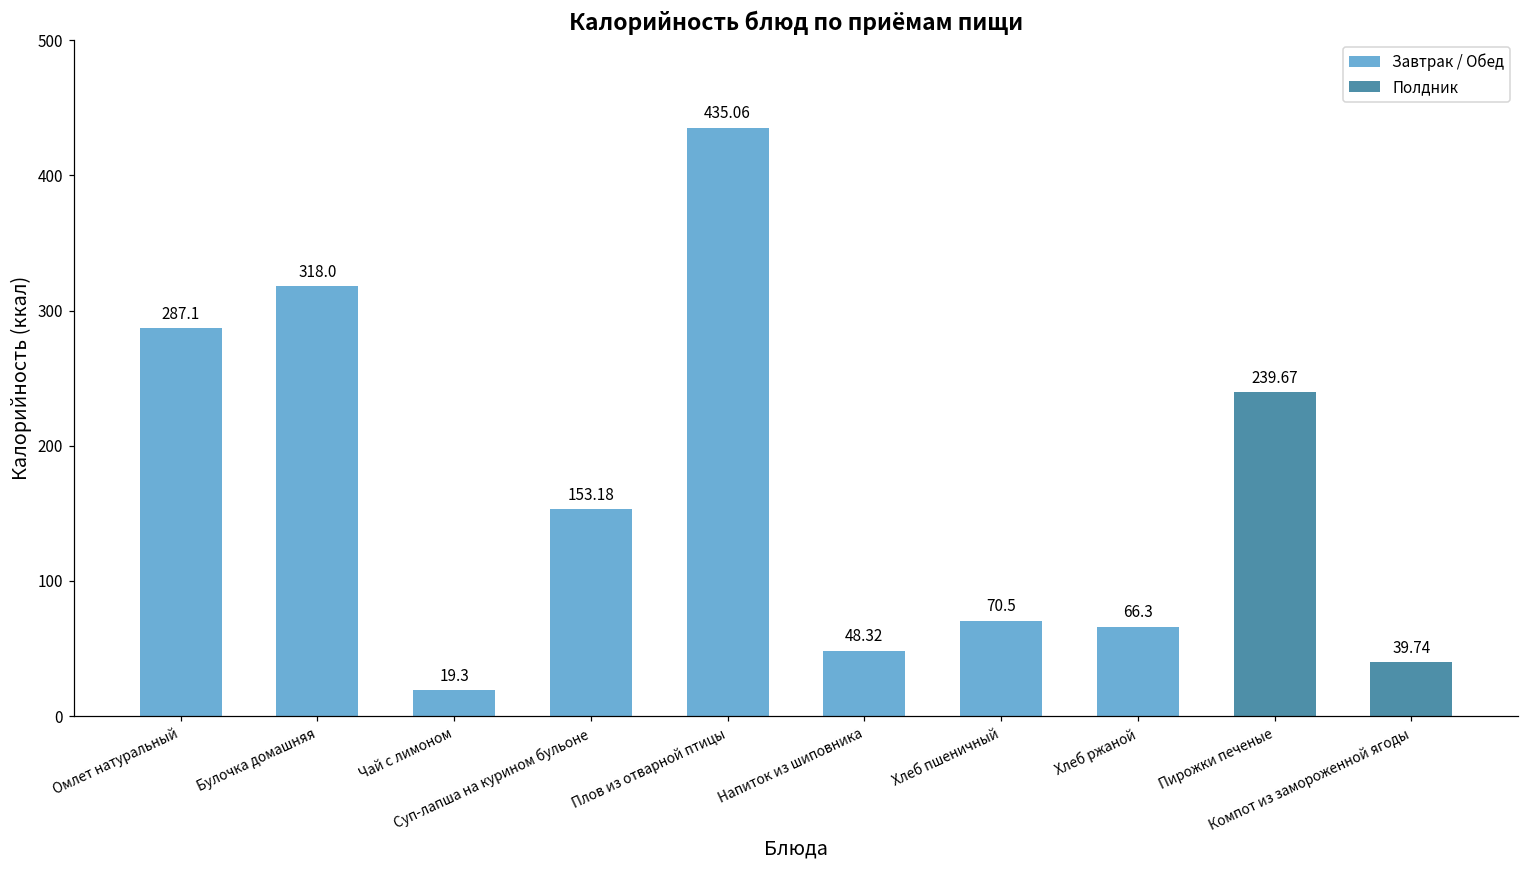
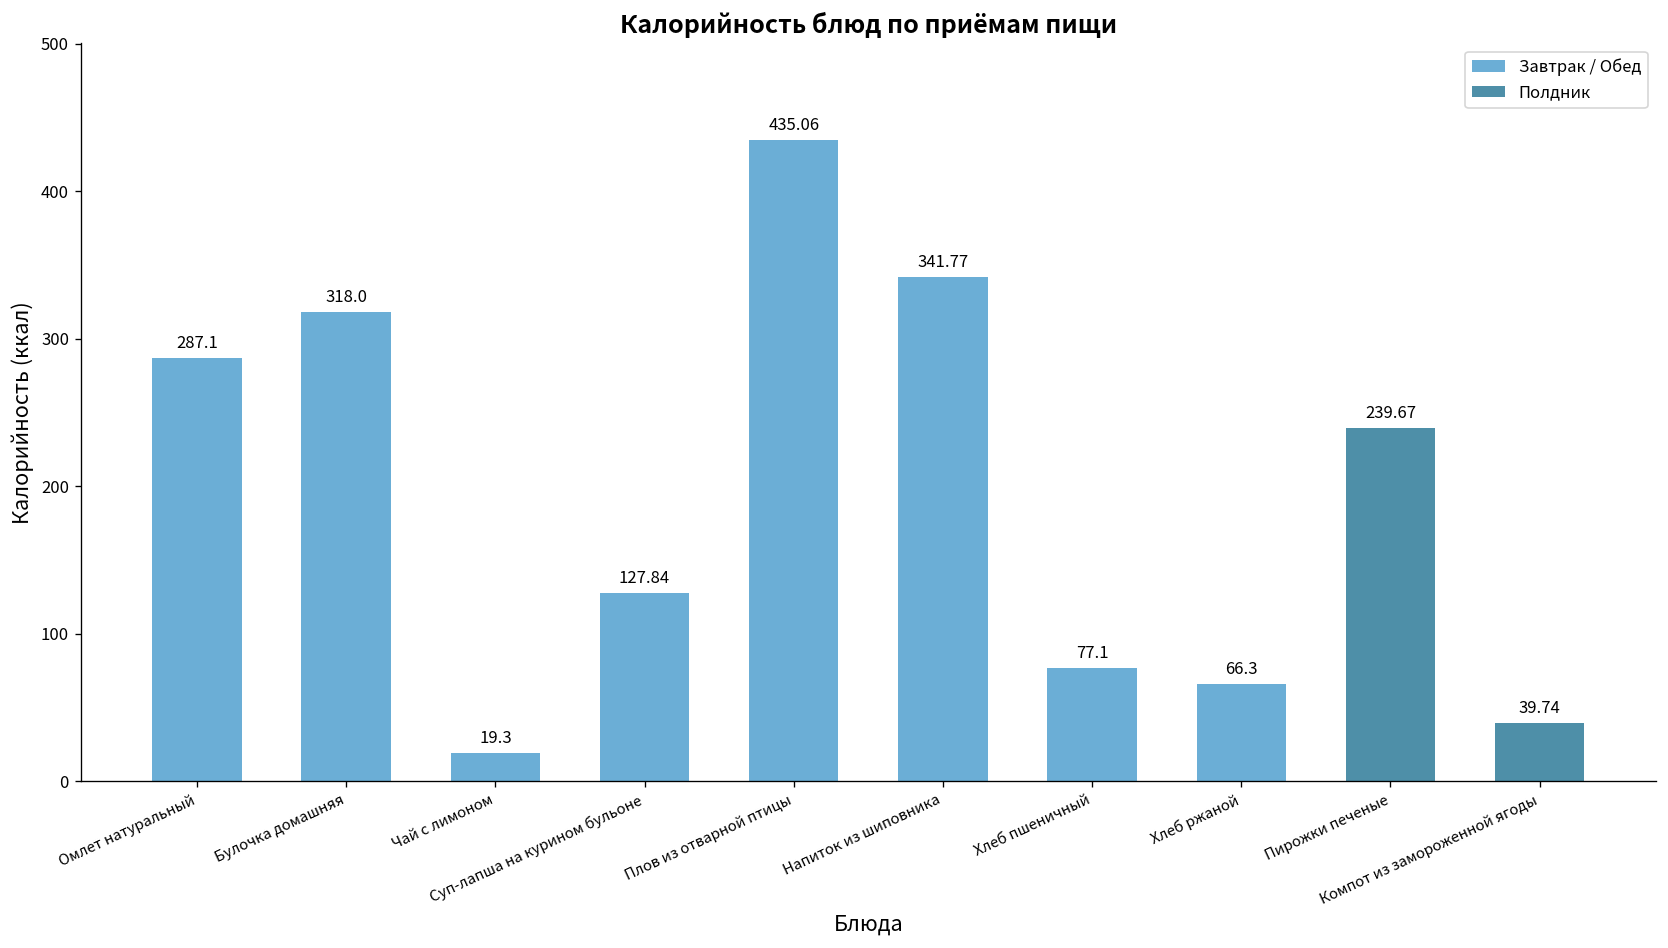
  {
    "Омлет натуральный": 287.1,
    "Булочка домашняя": 318.0,
    "Чай с лимоном": 19.3,
-   "Суп-лапша на курином бульоне": 153.18,
+   "Суп-лапша на курином бульоне": 127.84,
    "Плов из отварной птицы": 435.06,
-   "Напиток из шиповника": 48.32,
-   "Хлеб пшеничный": 70.5,
+   "Напиток из шиповника": 341.77,
+   "Хлеб пшеничный": 77.1,
    "Хлеб ржаной": 66.3,
    "Пирожки печеные": 239.67,
    "Компот из замороженной ягоды": 39.74
  }
